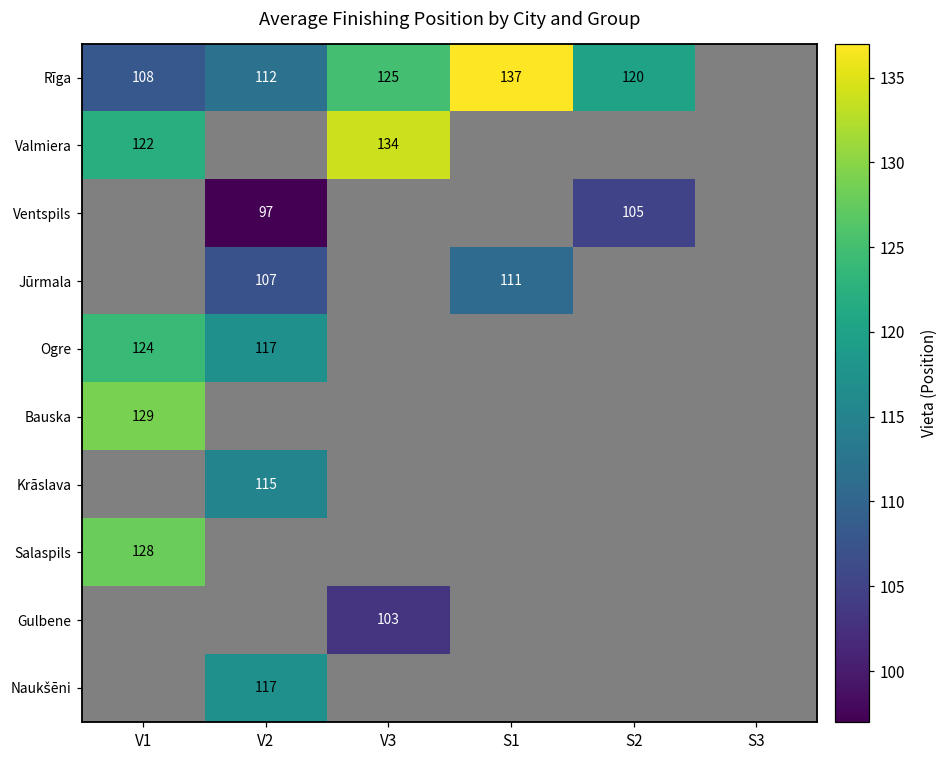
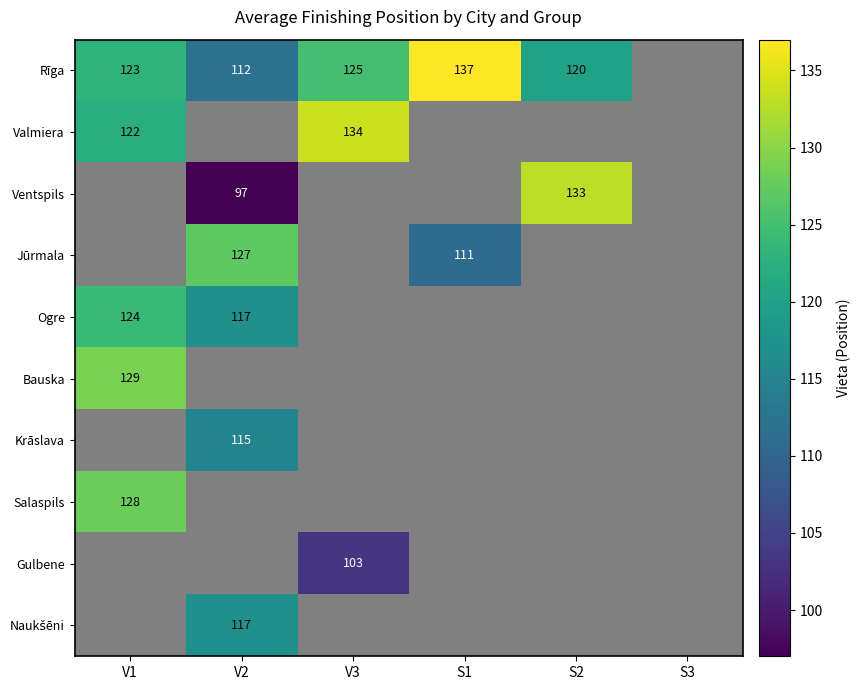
  {
    "Rīga": {
-     "V1": 108,
+     "V1": 123,
      "V2": 112,
      "V3": 125,
      "S1": 137,
      "S2": 120
    },
    "Valmiera": {
      "V1": 122,
      "V3": 134
    },
    "Ventspils": {
      "V2": 97,
-     "S2": 105
+     "S2": 133
    },
    "Jūrmala": {
-     "V2": 107,
+     "V2": 127,
      "S1": 111
    },
    "Ogre": {
      "V1": 124,
      "V2": 117
    },
    "Bauska": {
      "V1": 129
    },
    "Krāslava": {
      "V2": 115
    },
    "Salaspils": {
      "V1": 128
    },
    "Gulbene": {
      "V3": 103
    },
    "Naukšēni": {
      "V2": 117
    }
  }
